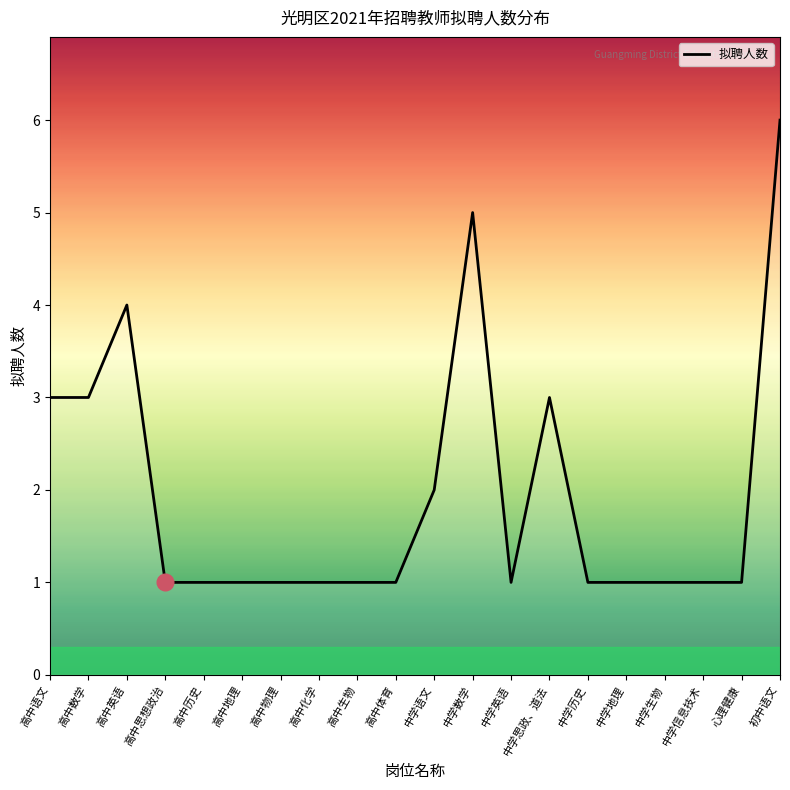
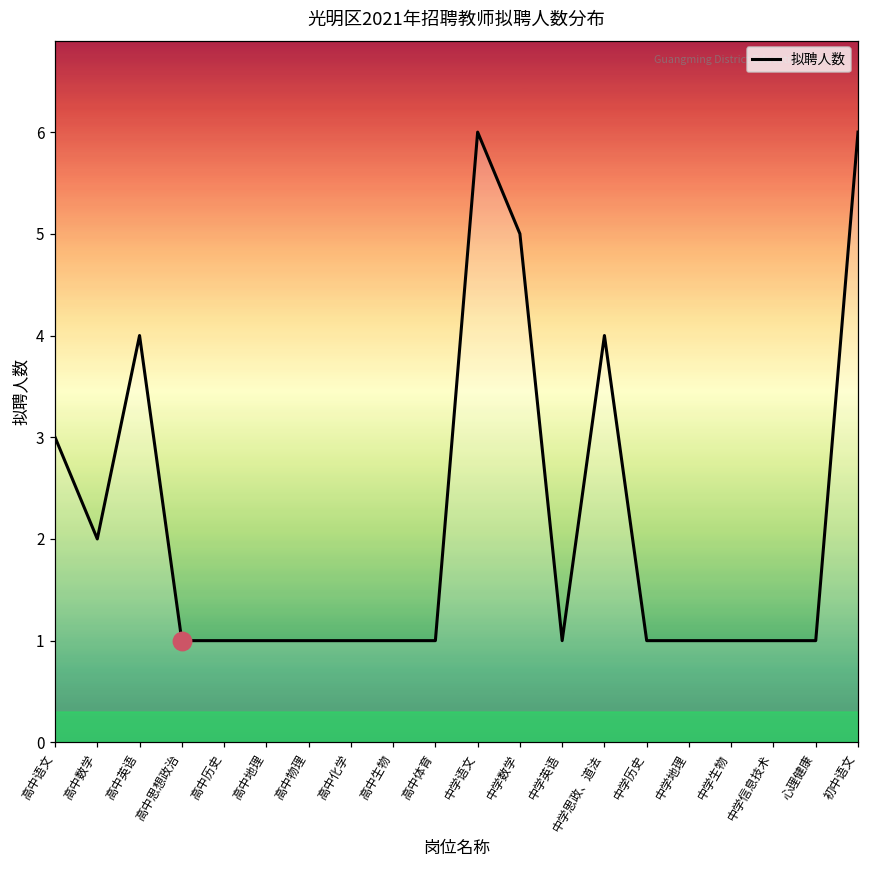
  {
    "拟聘人数": {
      "高中语文": 3,
-     "高中数学": 3,
+     "高中数学": 2,
      "高中英语": 4,
      "高中历史": 1,
      "高中地理": 1,
      "高中物理": 1,
      "高中化学": 1,
      "高中生物": 1,
      "高中体育": 1,
-     "中学语文": 2,
+     "中学语文": 6,
      "中学数学": 5,
      "中学英语": 1,
-     "中学思政、道法": 3,
+     "中学思政、道法": 4,
      "中学历史": 1,
      "中学地理": 1,
      "中学生物": 1,
      "中学信息技术": 1,
      "心理健康": 1,
      "初中语文": 6
    }
  }
